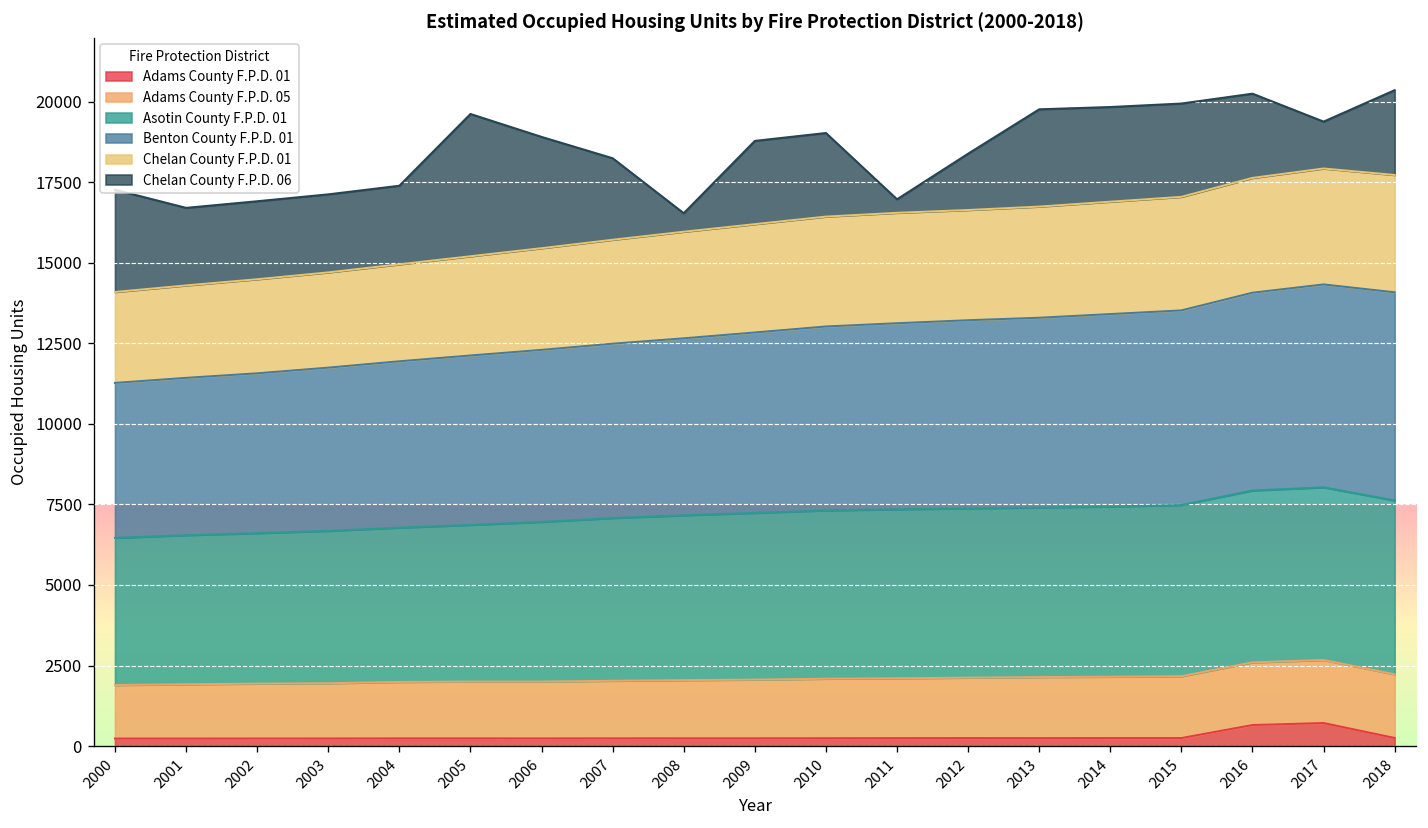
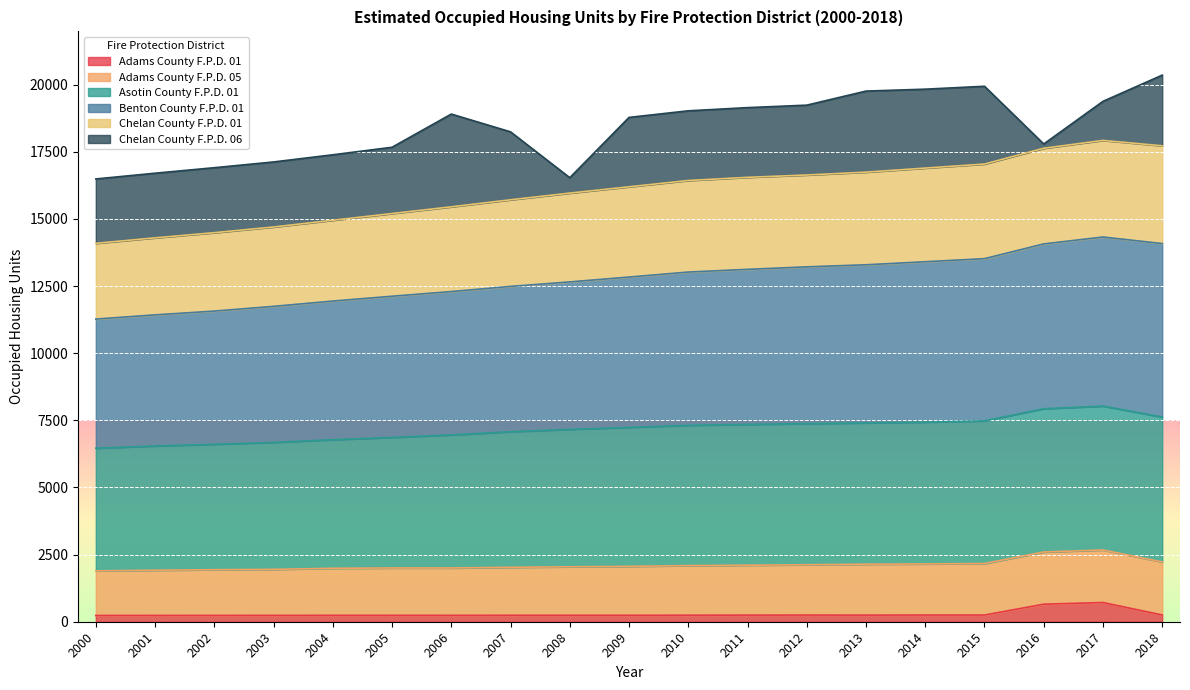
  {
    "Adams County F.P.D. 01": {
      "2000": 200,
      "2001": 200,
      "2002": 200,
      "2003": 200,
      "2004": 200,
      "2005": 200,
      "2006": 200,
      "2007": 200,
      "2008": 200,
      "2009": 200,
      "2010": 200,
      "2011": 200,
      "2012": 200,
      "2013": 200,
      "2014": 200,
      "2015": 200,
      "2016": 700,
      "2017": 700,
      "2018": 300
    },
    "Chelan County F.P.D. 06": {
-     "2000": 3200,
+     "2000": 2400,
      "2001": 2400,
      "2002": 2400,
      "2003": 2400,
      "2004": 2400,
-     "2005": 4400,
+     "2005": 2500,
      "2006": 3500,
      "2007": 2500,
      "2008": 600,
      "2009": 2600,
      "2010": 2600,
-     "2011": 400,
-     "2012": 1700,
+     "2011": 2600,
+     "2012": 2600,
      "2013": 3000,
      "2014": 2900,
      "2015": 2900,
-     "2016": 2600,
+     "2016": 200,
      "2017": 1500,
      "2018": 2600
    }
  }
